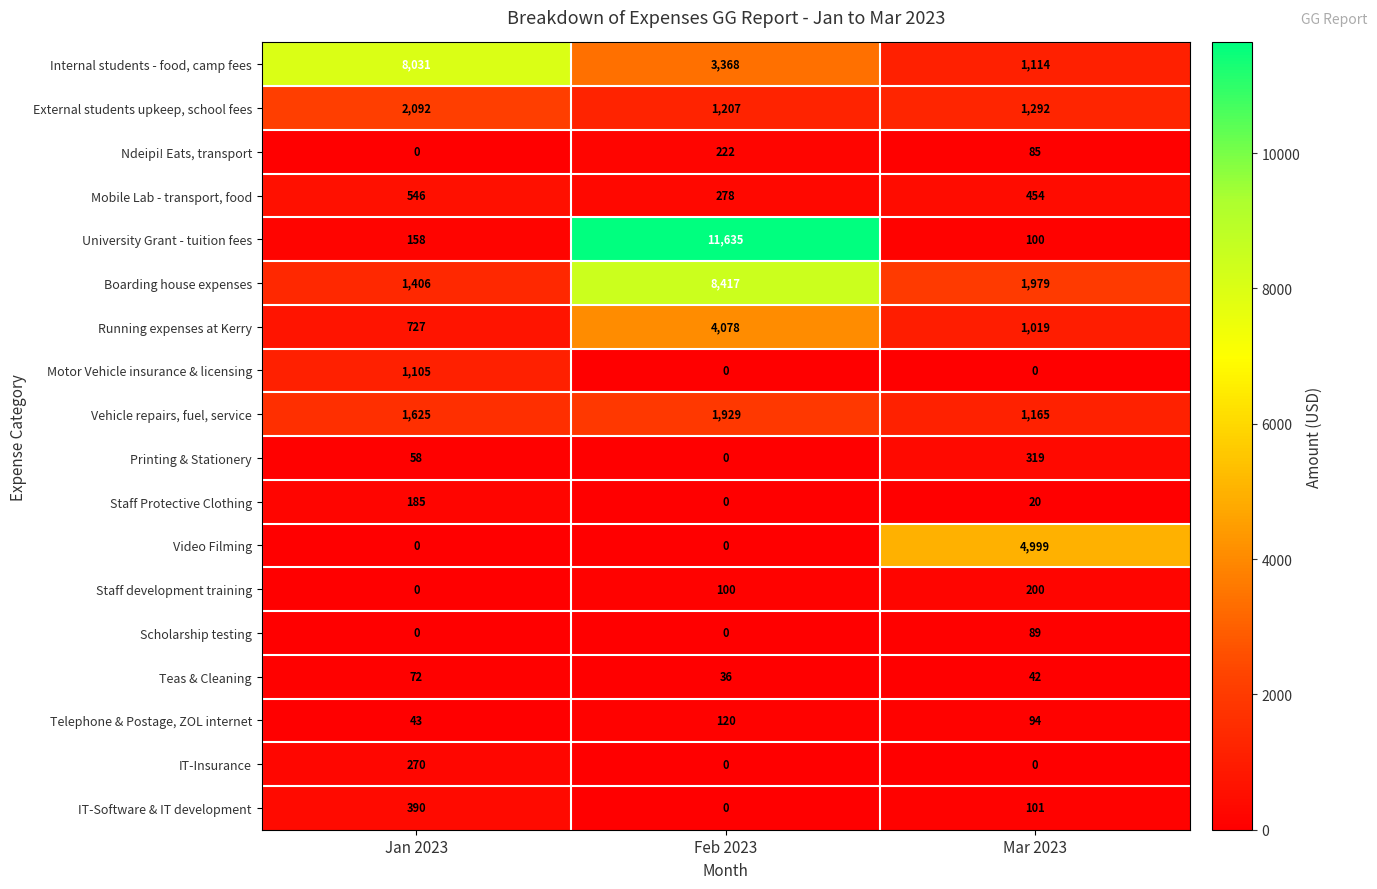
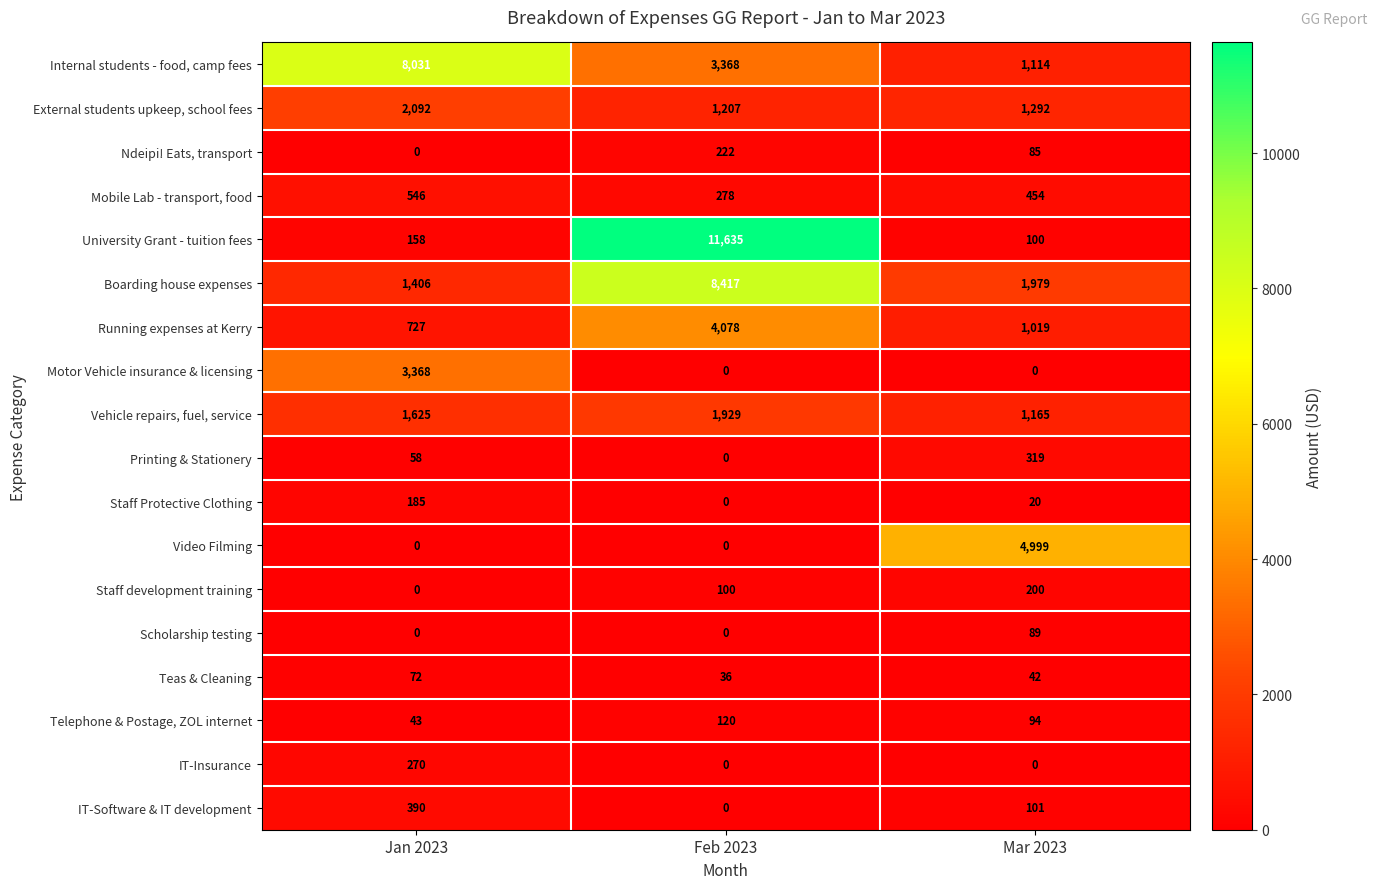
  {
    "Internal students - food, camp fees": {
      "Jan 2023": "8,031",
      "Feb 2023": "3,368",
      "Mar 2023": "1,114"
    },
    "External students upkeep, school fees": {
      "Jan 2023": "2,092",
      "Feb 2023": "1,207",
      "Mar 2023": "1,292"
    },
    "Ndeipi! Eats, transport": {
      "Jan 2023": "0",
      "Feb 2023": "222",
      "Mar 2023": "85"
    },
    "Mobile Lab - transport, food": {
      "Jan 2023": "546",
      "Feb 2023": "278",
      "Mar 2023": "454"
    },
    "University Grant - tuition fees": {
      "Jan 2023": "158",
      "Feb 2023": "11,635",
      "Mar 2023": "100"
    },
    "Boarding house expenses": {
      "Jan 2023": "1,406",
      "Feb 2023": "8,417",
      "Mar 2023": "1,979"
    },
    "Running expenses at Kerry": {
      "Jan 2023": "727",
      "Feb 2023": "4,078",
      "Mar 2023": "1,019"
    },
    "Motor Vehicle insurance & licensing": {
-     "Jan 2023": "1,105",
+     "Jan 2023": "3,368",
      "Feb 2023": "0",
      "Mar 2023": "0"
    },
    "Vehicle repairs, fuel, service": {
      "Jan 2023": "1,625",
      "Feb 2023": "1,929",
      "Mar 2023": "1,165"
    },
    "Printing & Stationery": {
      "Jan 2023": "58",
      "Feb 2023": "0",
      "Mar 2023": "319"
    },
    "Staff Protective Clothing": {
      "Jan 2023": "185",
      "Feb 2023": "0",
      "Mar 2023": "20"
    },
    "Video Filming": {
      "Jan 2023": "0",
      "Feb 2023": "0",
      "Mar 2023": "4,999"
    },
    "Staff development training": {
      "Jan 2023": "0",
      "Feb 2023": "100",
      "Mar 2023": "200"
    },
    "Scholarship testing": {
      "Jan 2023": "0",
      "Feb 2023": "0",
      "Mar 2023": "89"
    },
    "Teas & Cleaning": {
      "Jan 2023": "72",
      "Feb 2023": "36",
      "Mar 2023": "42"
    },
    "Telephone & Postage, ZOL internet": {
      "Jan 2023": "43",
      "Feb 2023": "120",
      "Mar 2023": "94"
    },
    "IT-Insurance": {
      "Jan 2023": "270",
      "Feb 2023": "0",
      "Mar 2023": "0"
    },
    "IT-Software & IT development": {
      "Jan 2023": "390",
      "Feb 2023": "0",
      "Mar 2023": "101"
    }
  }
